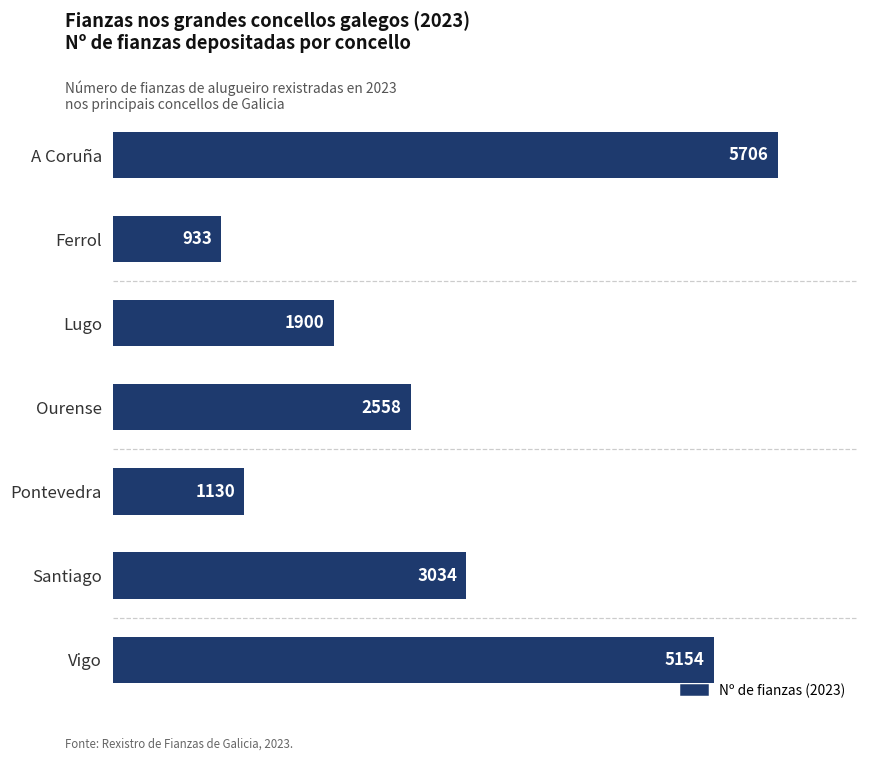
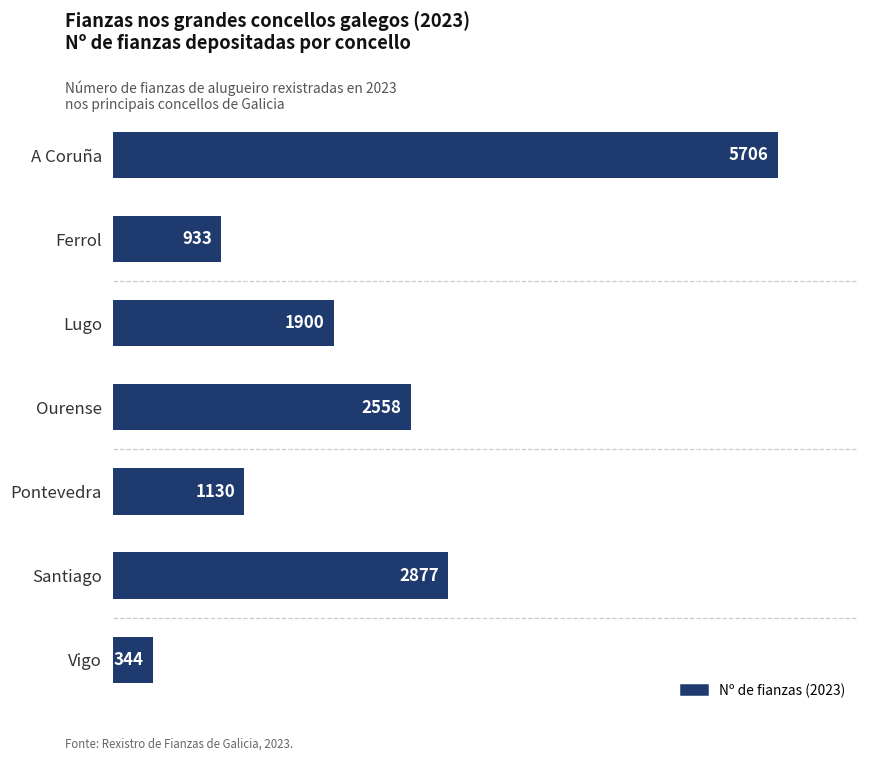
  {
    "A Coruña": 5706,
    "Ferrol": 933,
    "Lugo": 1900,
    "Ourense": 2558,
    "Pontevedra": 1130,
-   "Santiago": 3034,
-   "Vigo": 5154
+   "Santiago": 2877,
+   "Vigo": 344
  }
